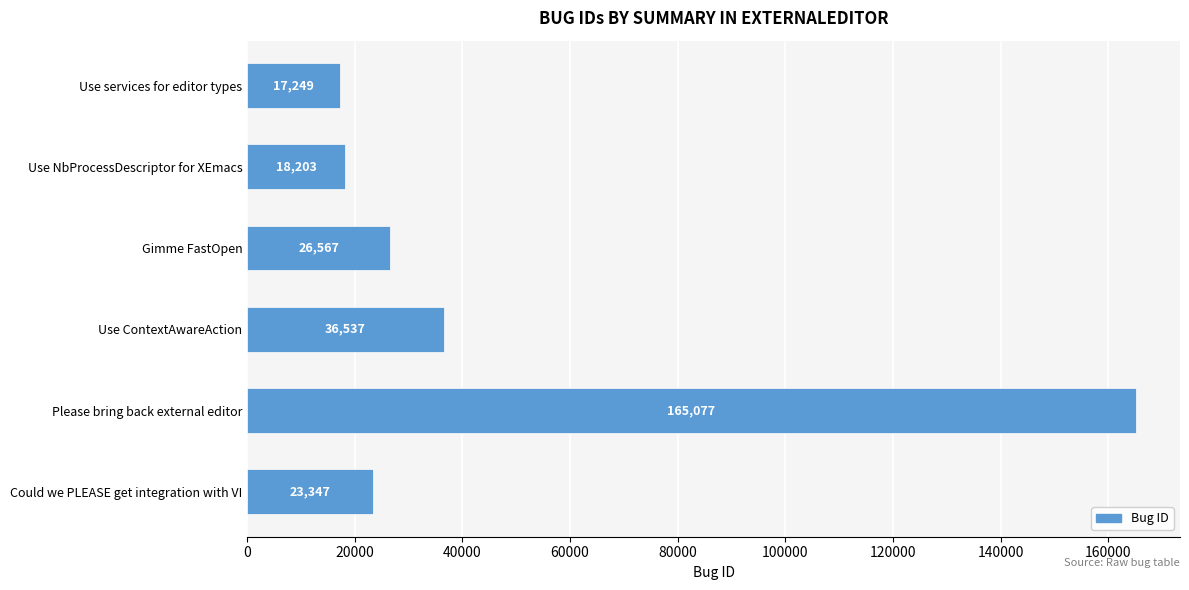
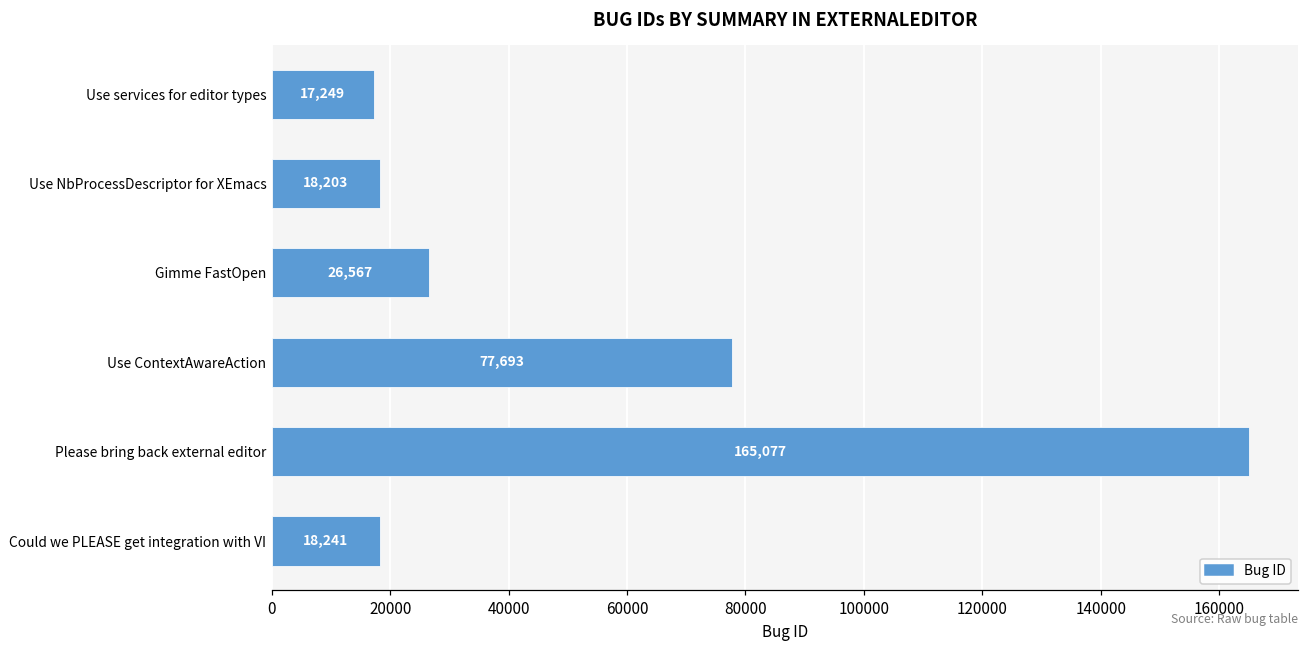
  {
    "Use services for editor types": "17,249",
    "Use NbProcessDescriptor for XEmacs": "18,203",
    "Gimme FastOpen": "26,567",
-   "Use ContextAwareAction": "36,537",
+   "Use ContextAwareAction": "77,693",
    "Please bring back external editor": "165,077",
-   "Could we PLEASE get integration with VI": "23,347"
+   "Could we PLEASE get integration with VI": "18,241"
  }
